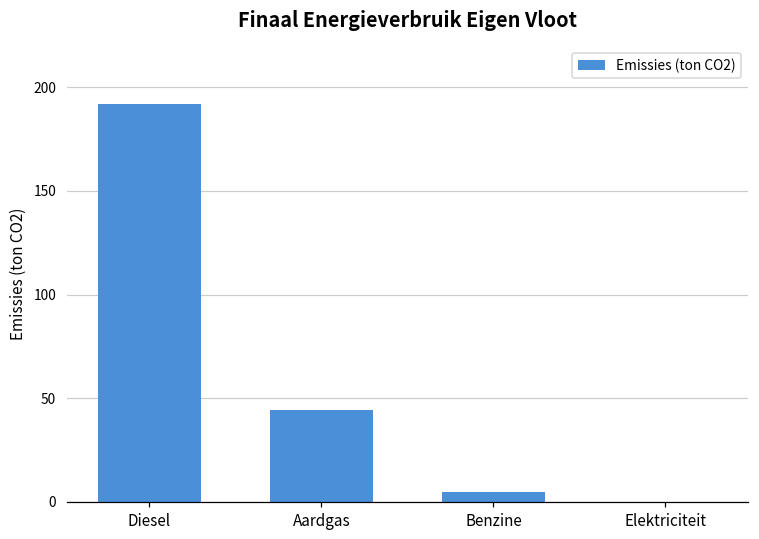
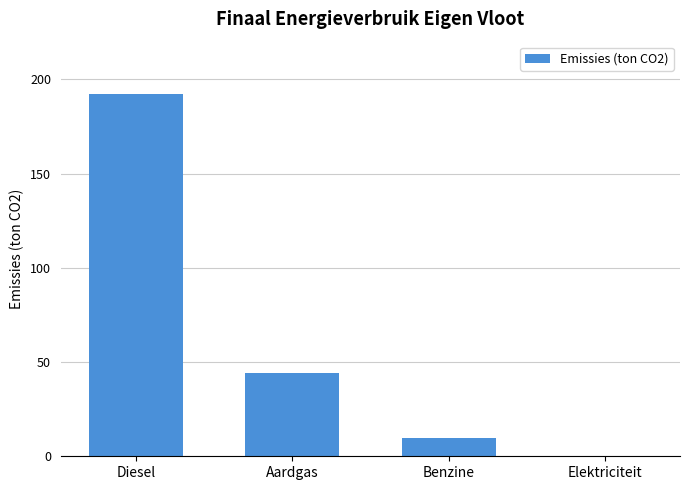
  {
    "Diesel": 192,
    "Aardgas": 44,
-   "Benzine": 5,
+   "Benzine": 9,
    "Elektriciteit": 0
  }
